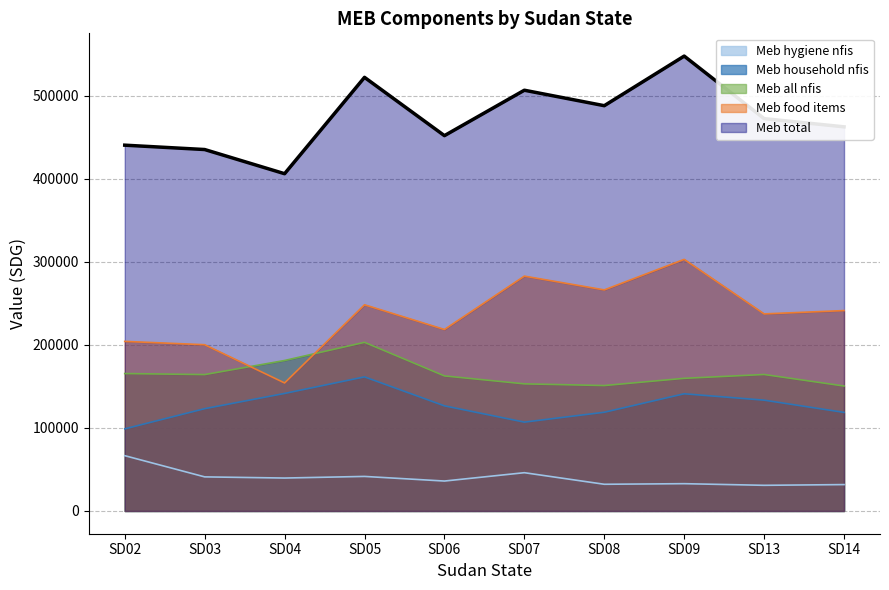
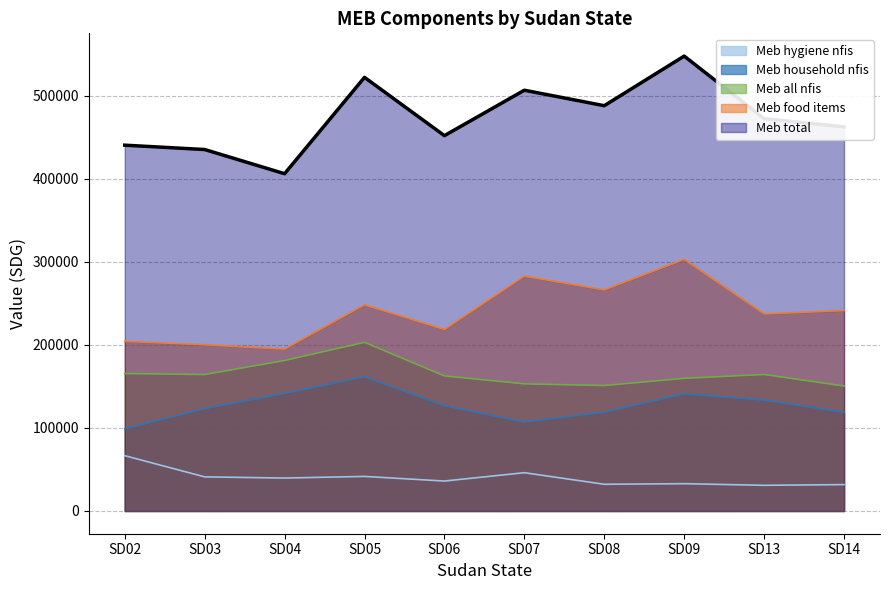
  {
    "Meb hygiene nfis": {
      "SD02": 70000,
      "SD03": 40000,
      "SD04": 40000,
      "SD05": 40000,
      "SD06": 40000,
      "SD07": 50000,
      "SD08": 30000,
      "SD09": 30000,
      "SD13": 30000,
      "SD14": 30000
    },
    "Meb household nfis": {
      "SD02": 100000,
      "SD03": 120000,
      "SD04": 140000,
      "SD05": 160000,
      "SD06": 130000,
      "SD07": 110000,
      "SD08": 120000,
      "SD09": 140000,
      "SD13": 130000,
      "SD14": 120000
    },
    "Meb all nfis": {
      "SD02": 170000,
      "SD03": 160000,
      "SD04": 180000,
      "SD05": 200000,
      "SD06": 160000,
      "SD07": 150000,
      "SD08": 150000,
      "SD09": 160000,
      "SD13": 160000,
      "SD14": 150000
    },
    "Meb food items": {
      "SD02": 200000,
      "SD03": 200000,
-     "SD04": 150000,
+     "SD04": 190000,
      "SD05": 250000,
      "SD06": 220000,
      "SD07": 280000,
      "SD08": 270000,
      "SD09": 300000,
      "SD13": 240000,
      "SD14": 240000
    },
    "Meb total": {
      "SD02": 440000,
      "SD03": 440000,
      "SD04": 410000,
      "SD05": 520000,
      "SD06": 450000,
      "SD07": 510000,
      "SD08": 490000,
      "SD09": 550000
    }
  }
